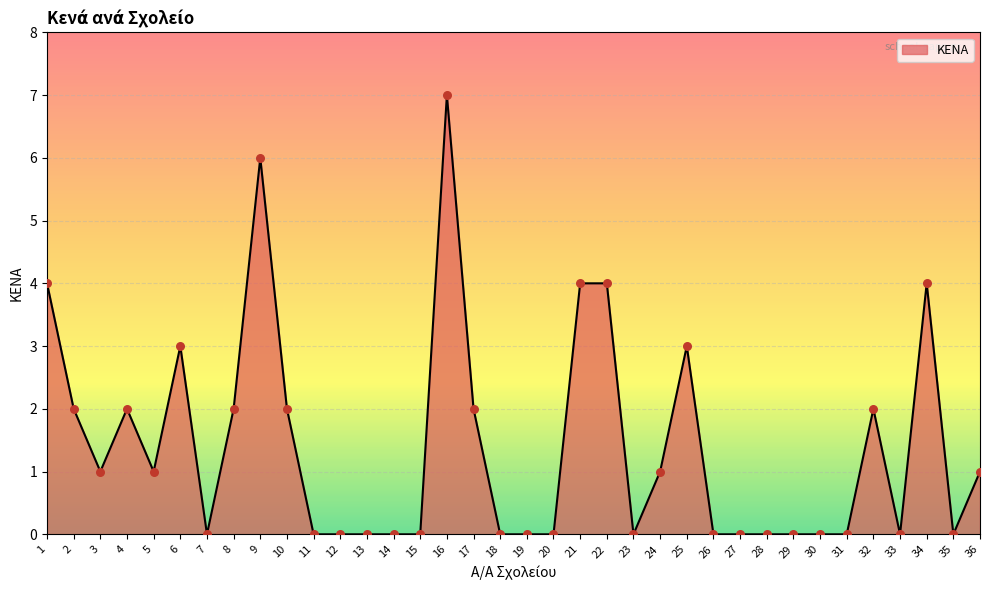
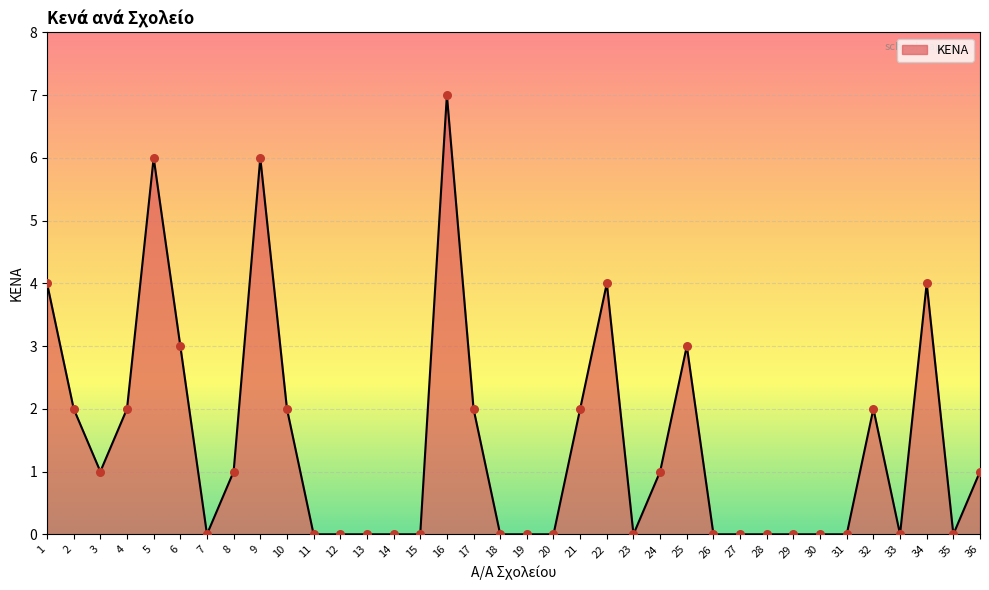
  {
    "1": 4,
    "2": 2,
    "3": 1,
    "4": 2,
-   "5": 1,
+   "5": 6,
    "6": 3,
    "7": 0,
-   "8": 2,
+   "8": 1,
    "9": 6,
    "10": 2,
    "11": 0,
    "12": 0,
    "13": 0,
    "14": 0,
    "15": 0,
    "16": 7,
    "17": 2,
    "18": 0,
    "19": 0,
    "20": 0,
-   "21": 4,
+   "21": 2,
    "22": 4,
    "23": 0,
    "24": 1,
    "25": 3,
    "26": 0,
    "27": 0,
    "28": 0,
    "29": 0,
    "30": 0,
    "31": 0,
    "32": 2,
    "33": 0,
    "34": 4,
    "35": 0,
    "36": 1
  }
